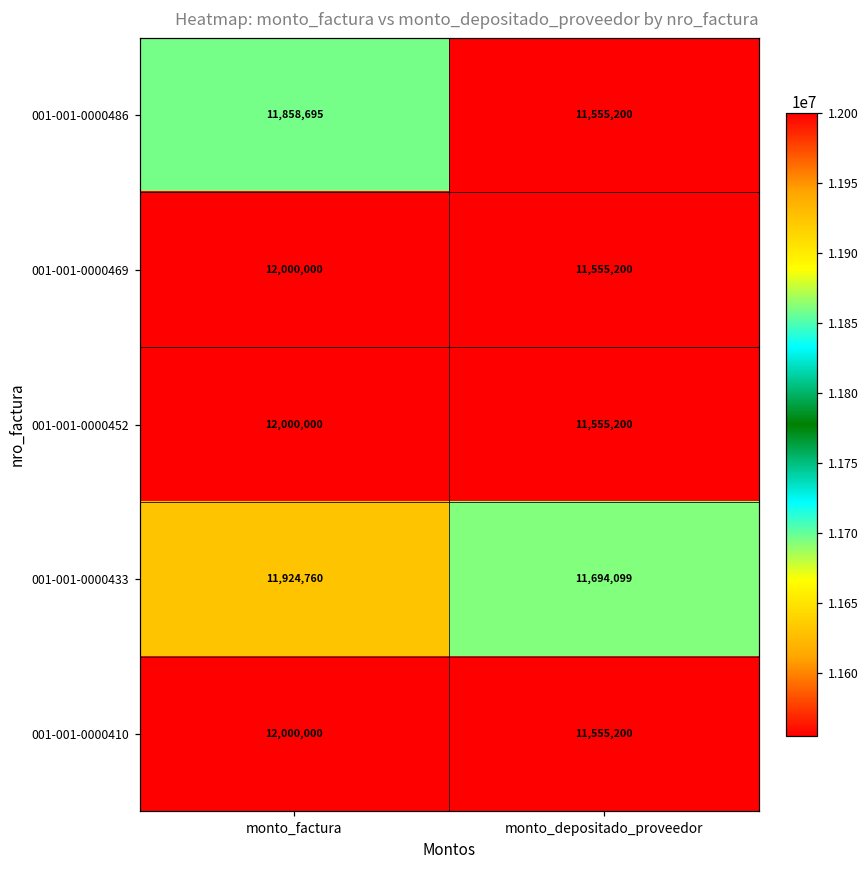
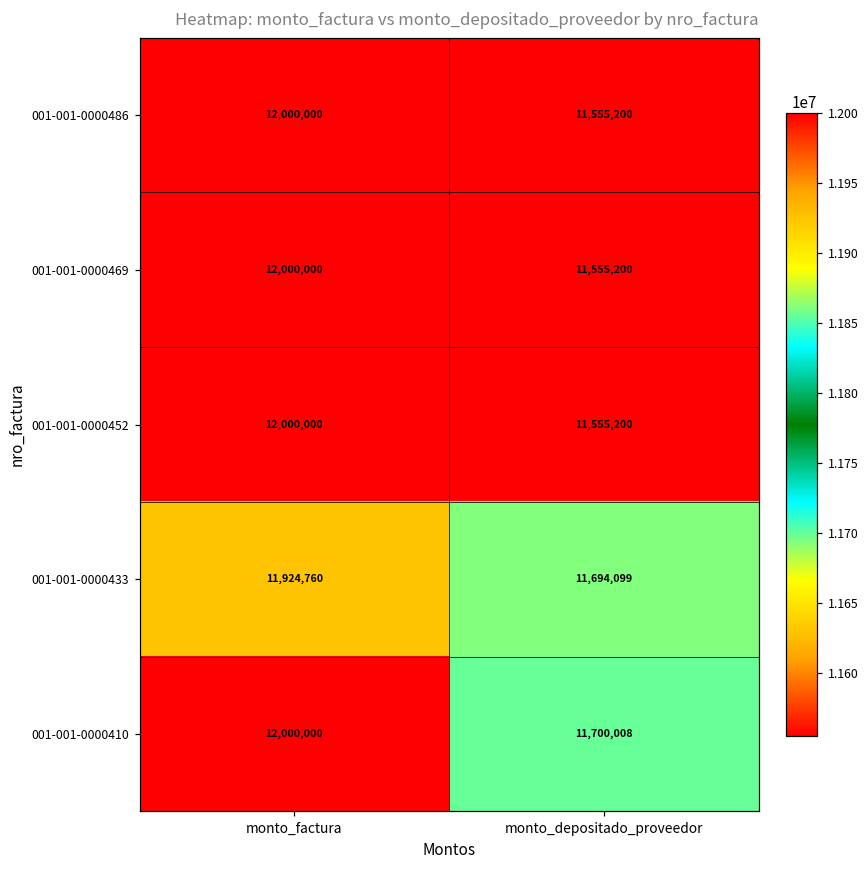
  {
    "001-001-0000486": {
-     "monto_factura": "11,858,695",
+     "monto_factura": "12,000,000",
      "monto_depositado_proveedor": "11,555,200"
    },
    "001-001-0000469": {
      "monto_factura": "12,000,000",
      "monto_depositado_proveedor": "11,555,200"
    },
    "001-001-0000452": {
      "monto_factura": "12,000,000",
      "monto_depositado_proveedor": "11,555,200"
    },
    "001-001-0000433": {
      "monto_factura": "11,924,760",
      "monto_depositado_proveedor": "11,694,099"
    },
    "001-001-0000410": {
      "monto_factura": "12,000,000",
-     "monto_depositado_proveedor": "11,555,200"
+     "monto_depositado_proveedor": "11,700,008"
    }
  }
